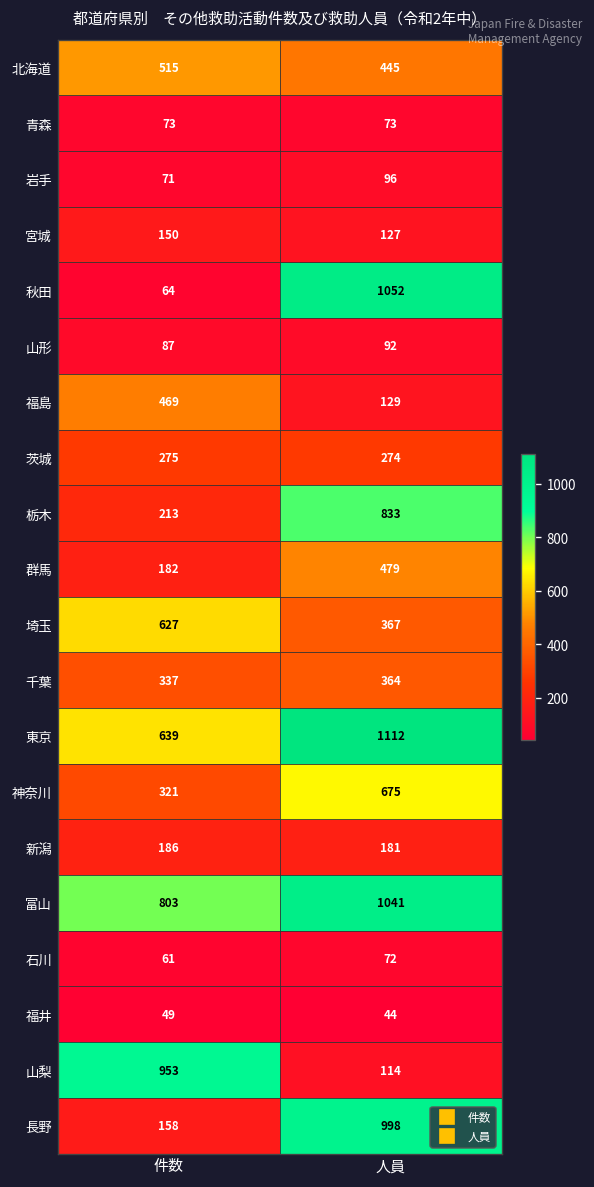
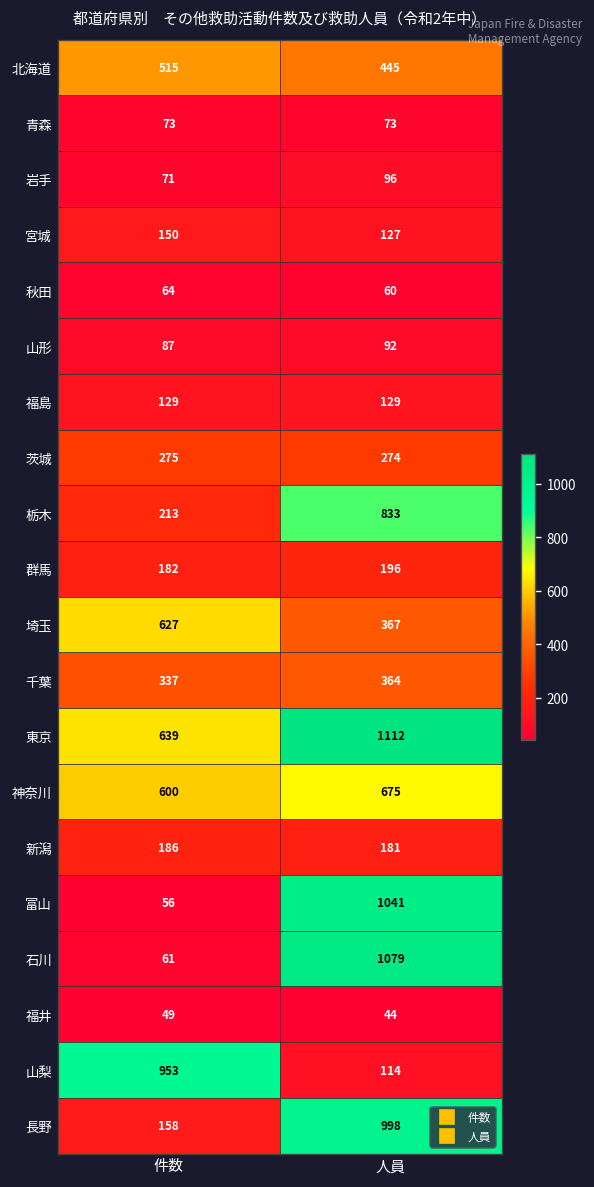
  {
    "北海道": {
      "件数": 515,
      "人員": 445
    },
    "青森": {
      "件数": 73,
      "人員": 73
    },
    "岩手": {
      "件数": 71,
      "人員": 96
    },
    "宮城": {
      "件数": 150,
      "人員": 127
    },
    "秋田": {
      "件数": 64,
-     "人員": 1052
+     "人員": 60
    },
    "山形": {
      "件数": 87,
      "人員": 92
    },
    "福島": {
-     "件数": 469,
+     "件数": 129,
      "人員": 129
    },
    "茨城": {
      "件数": 275,
      "人員": 274
    },
    "栃木": {
      "件数": 213,
      "人員": 833
    },
    "群馬": {
      "件数": 182,
-     "人員": 479
+     "人員": 196
    },
    "埼玉": {
      "件数": 627,
      "人員": 367
    },
    "千葉": {
      "件数": 337,
      "人員": 364
    },
    "東京": {
      "件数": 639,
      "人員": 1112
    },
    "神奈川": {
-     "件数": 321,
+     "件数": 600,
      "人員": 675
    },
    "新潟": {
      "件数": 186,
      "人員": 181
    },
    "富山": {
-     "件数": 803,
+     "件数": 56,
      "人員": 1041
    },
    "石川": {
      "件数": 61,
-     "人員": 72
+     "人員": 1079
    },
    "福井": {
      "件数": 49,
      "人員": 44
    },
    "山梨": {
      "件数": 953,
      "人員": 114
    },
    "長野": {
      "件数": 158,
      "人員": 998
    }
  }
